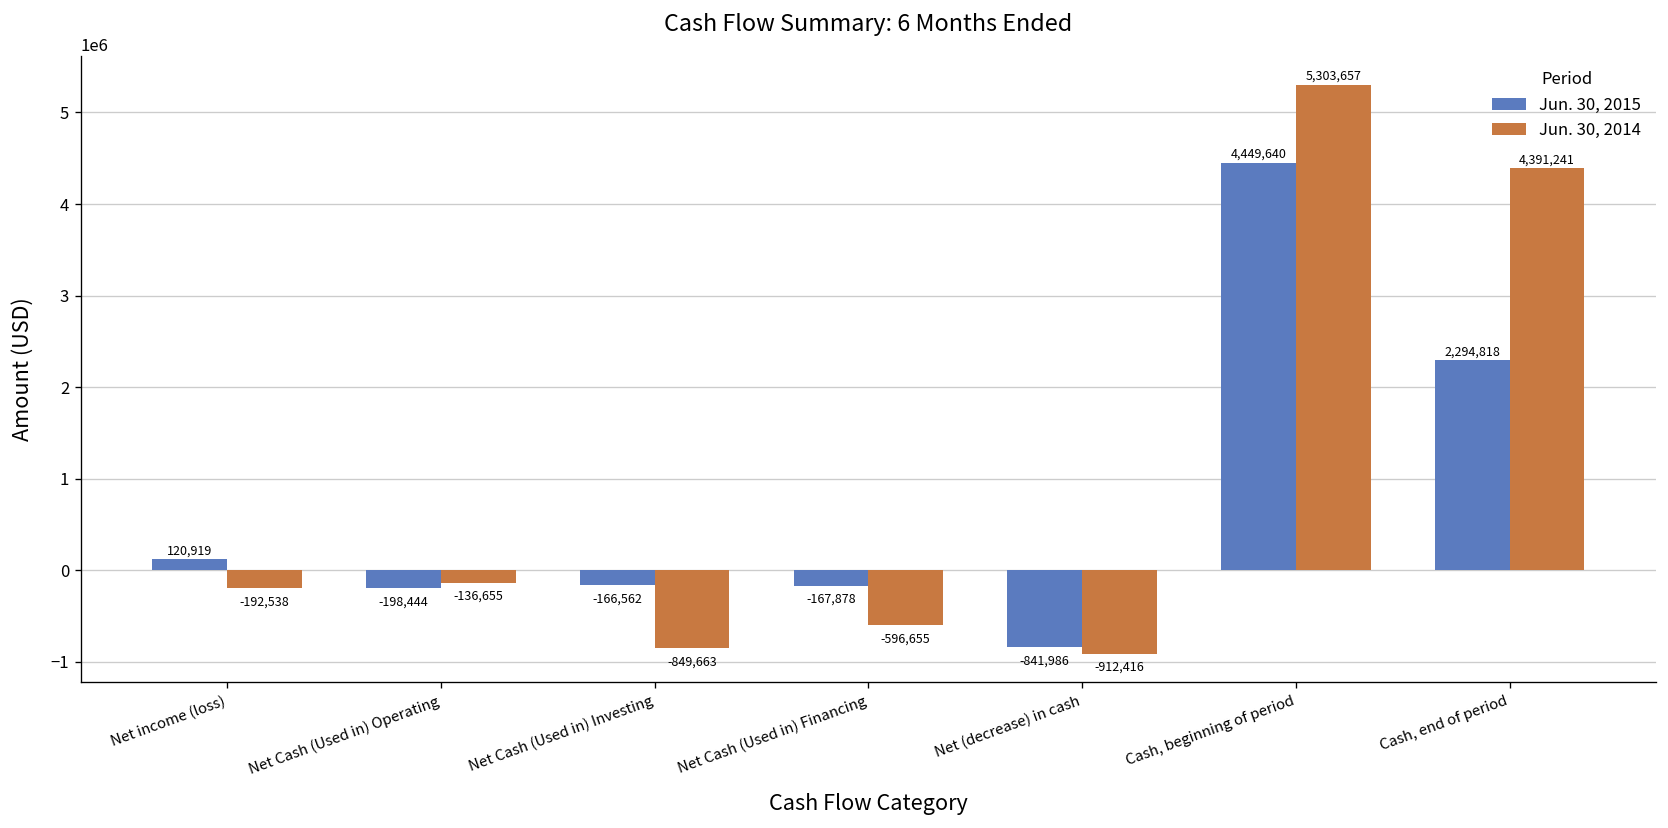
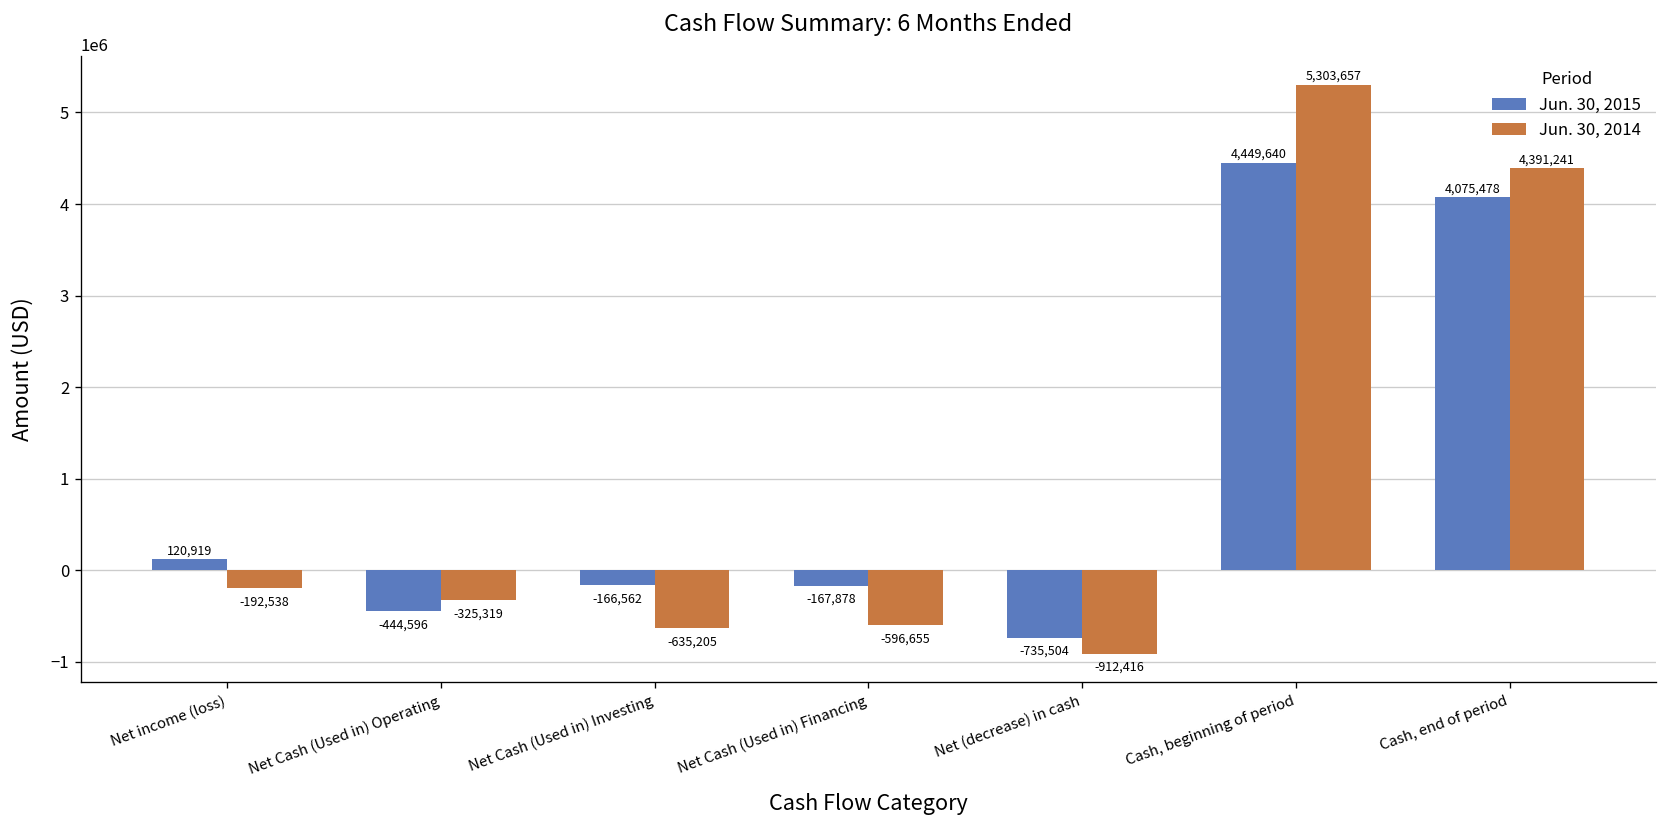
  {
    "Jun. 30, 2015": {
      "Net income (loss)": "120,919",
-     "Net Cash (Used in) Operating": "-198,444",
+     "Net Cash (Used in) Operating": "-444,596",
      "Net Cash (Used in) Investing": "-166,562",
      "Net Cash (Used in) Financing": "-167,878",
-     "Net (decrease) in cash": "-841,986",
+     "Net (decrease) in cash": "-735,504",
      "Cash, beginning of period": "4,449,640",
-     "Cash, end of period": "2,294,818"
+     "Cash, end of period": "4,075,478"
    },
    "Jun. 30, 2014": {
      "Net income (loss)": "-192,538",
-     "Net Cash (Used in) Operating": "-136,655",
-     "Net Cash (Used in) Investing": "-849,663",
+     "Net Cash (Used in) Operating": "-325,319",
+     "Net Cash (Used in) Investing": "-635,205",
      "Net Cash (Used in) Financing": "-596,655",
      "Net (decrease) in cash": "-912,416",
      "Cash, beginning of period": "5,303,657",
      "Cash, end of period": "4,391,241"
    }
  }
